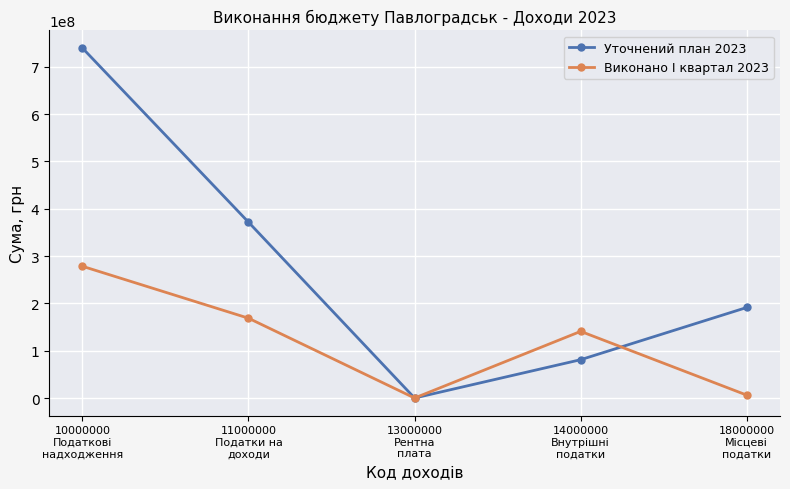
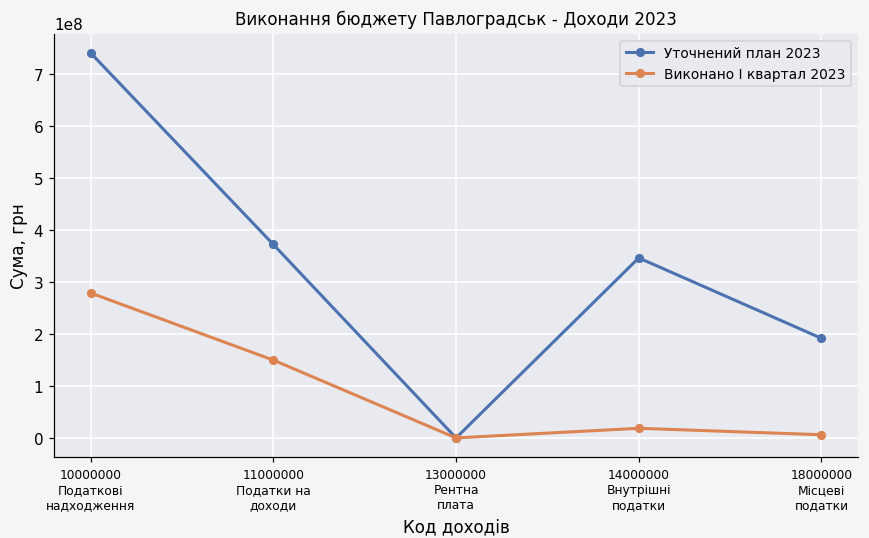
  {
    "Уточнений план 2023": {
      "10000000 Податкові надходження": 740000000,
      "11000000 Податки на доходи": 370000000,
-     "14000000 Внутрішні податки": 80000000,
+     "14000000 Внутрішні податки": 350000000,
      "18000000 Місцеві податки": 190000000
    },
    "Виконано І квартал 2023": {
      "10000000 Податкові надходження": 280000000,
-     "11000000 Податки на доходи": 170000000,
-     "14000000 Внутрішні податки": 140000000,
+     "11000000 Податки на доходи": 150000000,
+     "14000000 Внутрішні податки": 20000000,
      "18000000 Місцеві податки": 10000000
    }
  }
